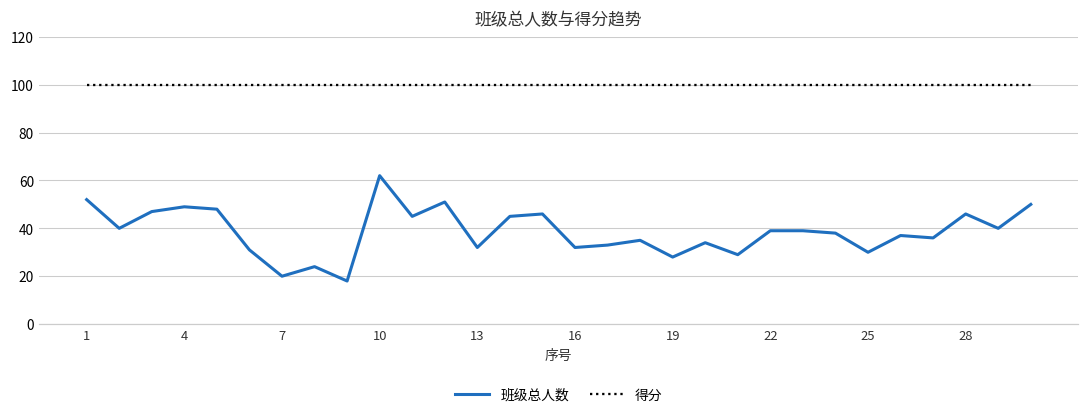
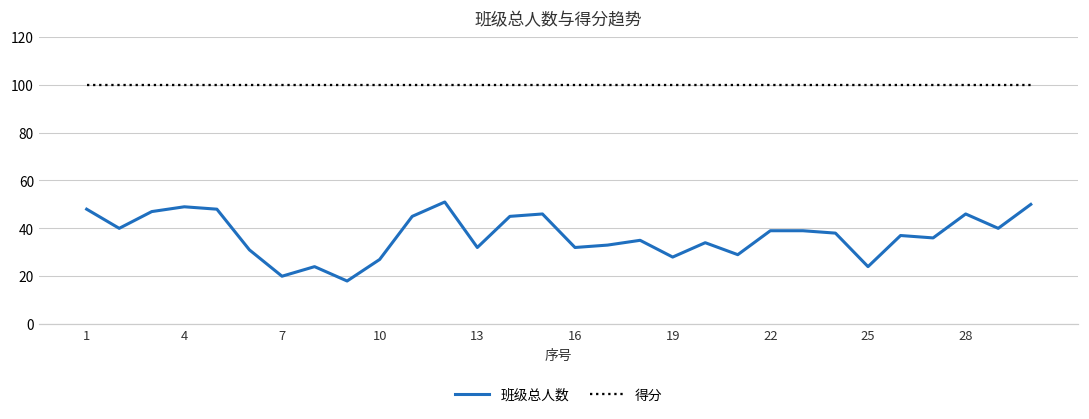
  {
    "班级总人数": {
-     "1": 52,
+     "1": 48,
      "4": 49,
      "7": 20,
-     "10": 62,
+     "10": 27,
      "13": 32,
      "16": 32,
      "19": 28,
      "22": 39,
-     "25": 30,
+     "25": 24,
      "28": 46
    },
    "得分": {
      "1": 100,
      "4": 100,
      "7": 100,
      "10": 100,
      "13": 100,
      "16": 100,
      "19": 100,
      "22": 100,
      "25": 100,
      "28": 100
    }
  }
